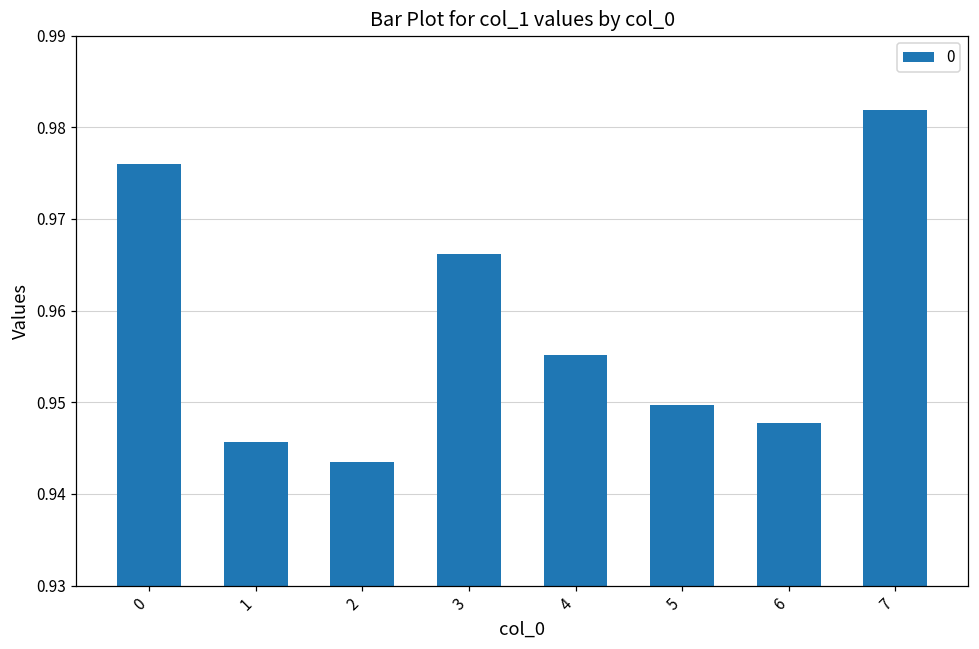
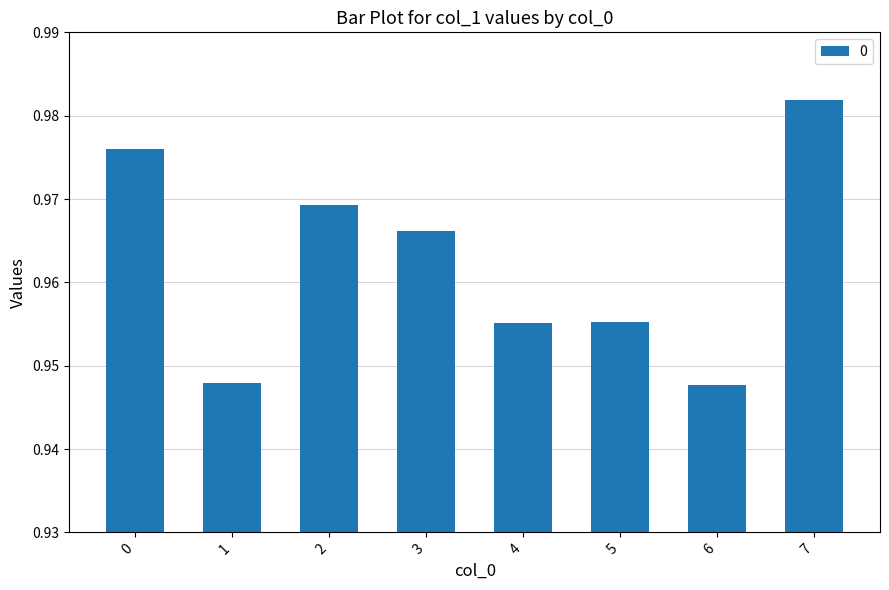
  {
    "0": 0.976,
-   "1": 0.946,
-   "2": 0.944,
+   "1": 0.948,
+   "2": 0.969,
    "3": 0.966,
    "4": 0.955,
-   "5": 0.950,
+   "5": 0.955,
    "6": 0.948,
    "7": 0.982
  }
